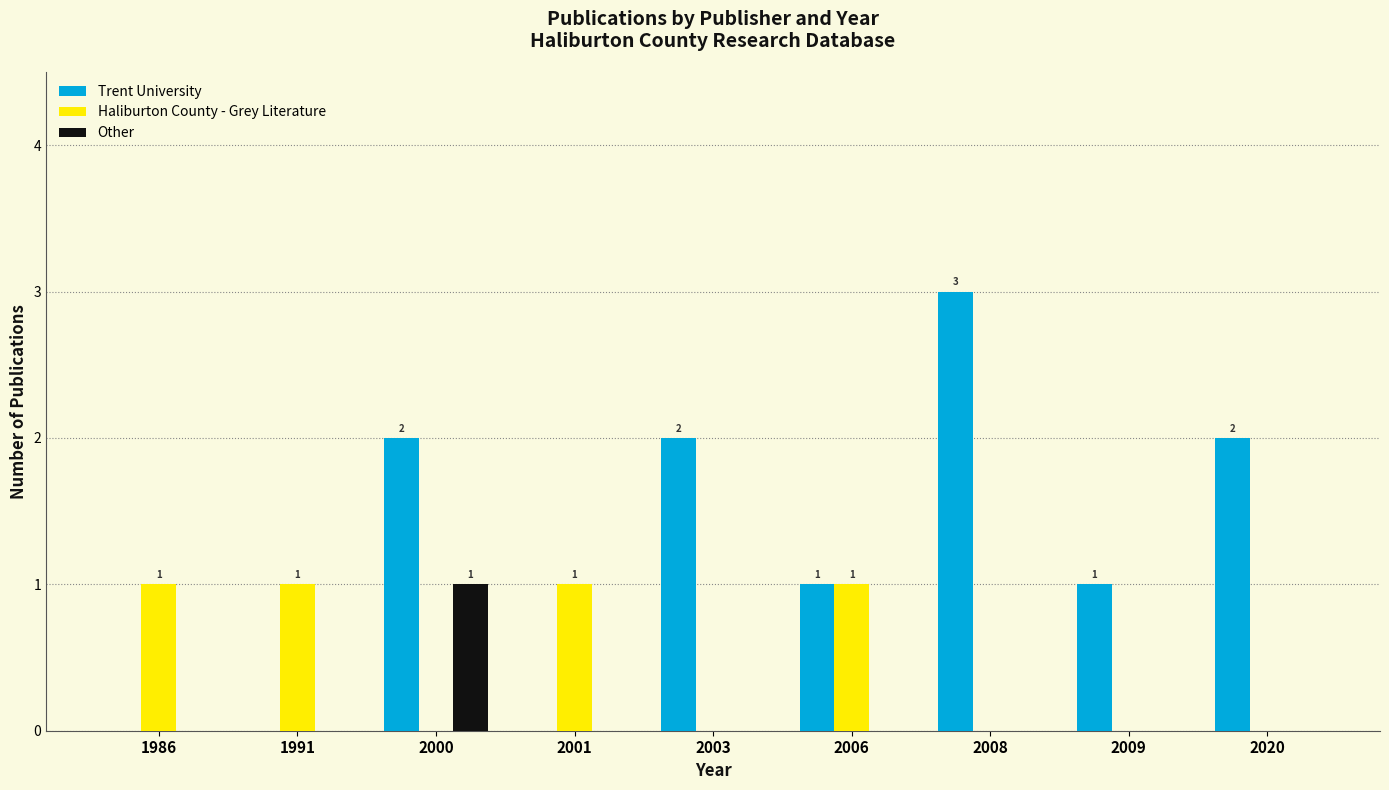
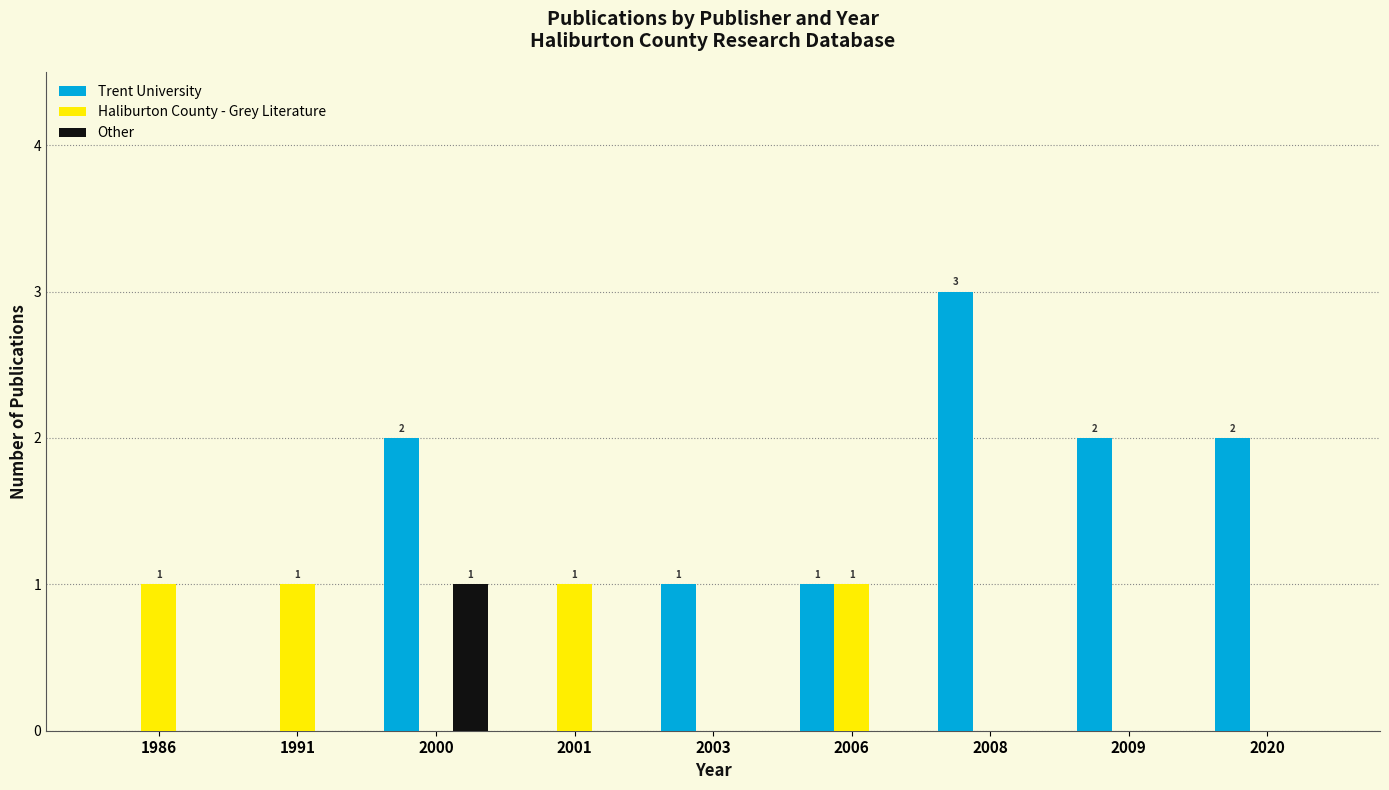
  {
    "Trent University": {
      "2000": 2,
-     "2003": 2,
+     "2003": 1,
      "2006": 1,
      "2008": 3,
-     "2009": 1,
+     "2009": 2,
      "2020": 2
    },
    "Haliburton County - Grey Literature": {
      "1986": 1,
      "1991": 1,
      "2001": 1,
      "2006": 1
    },
    "Other": {
      "2000": 1
    }
  }
